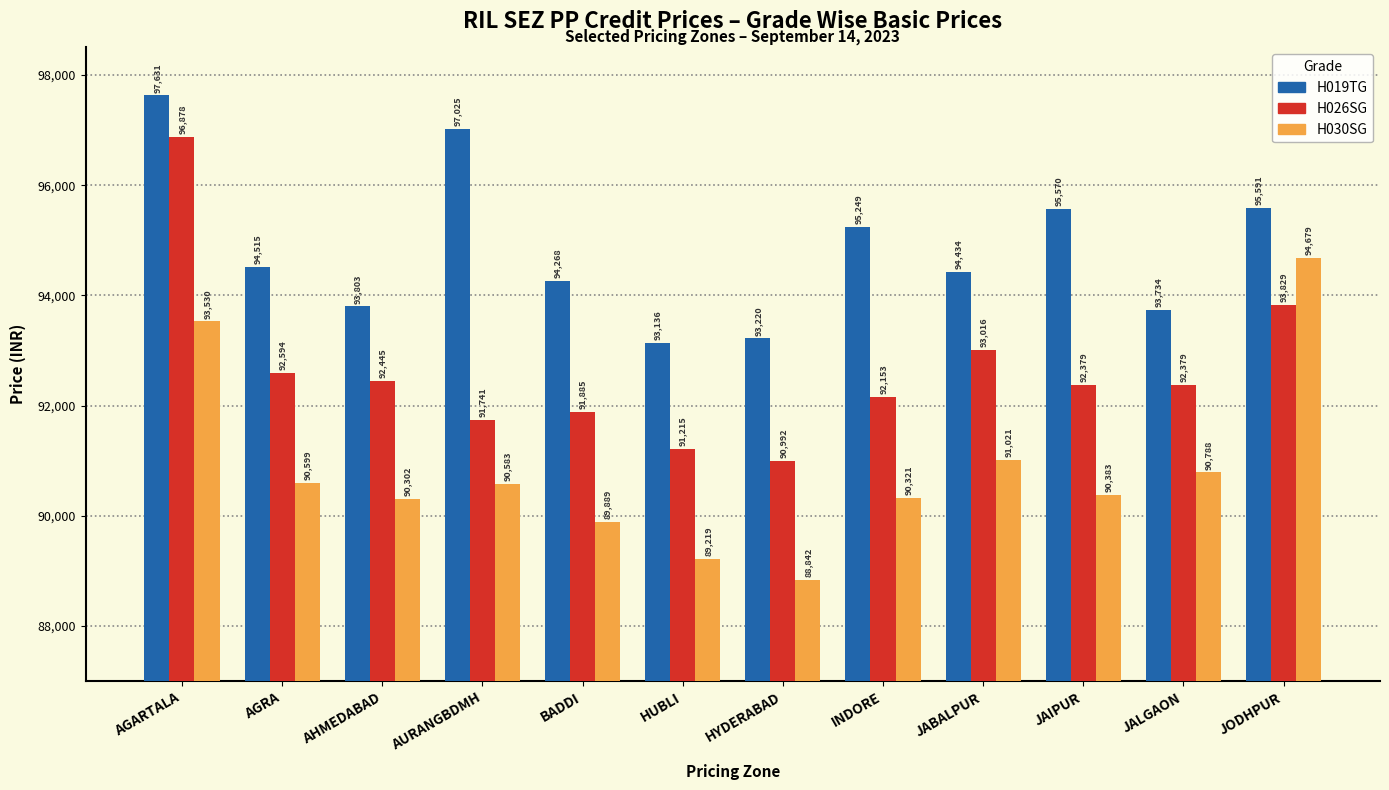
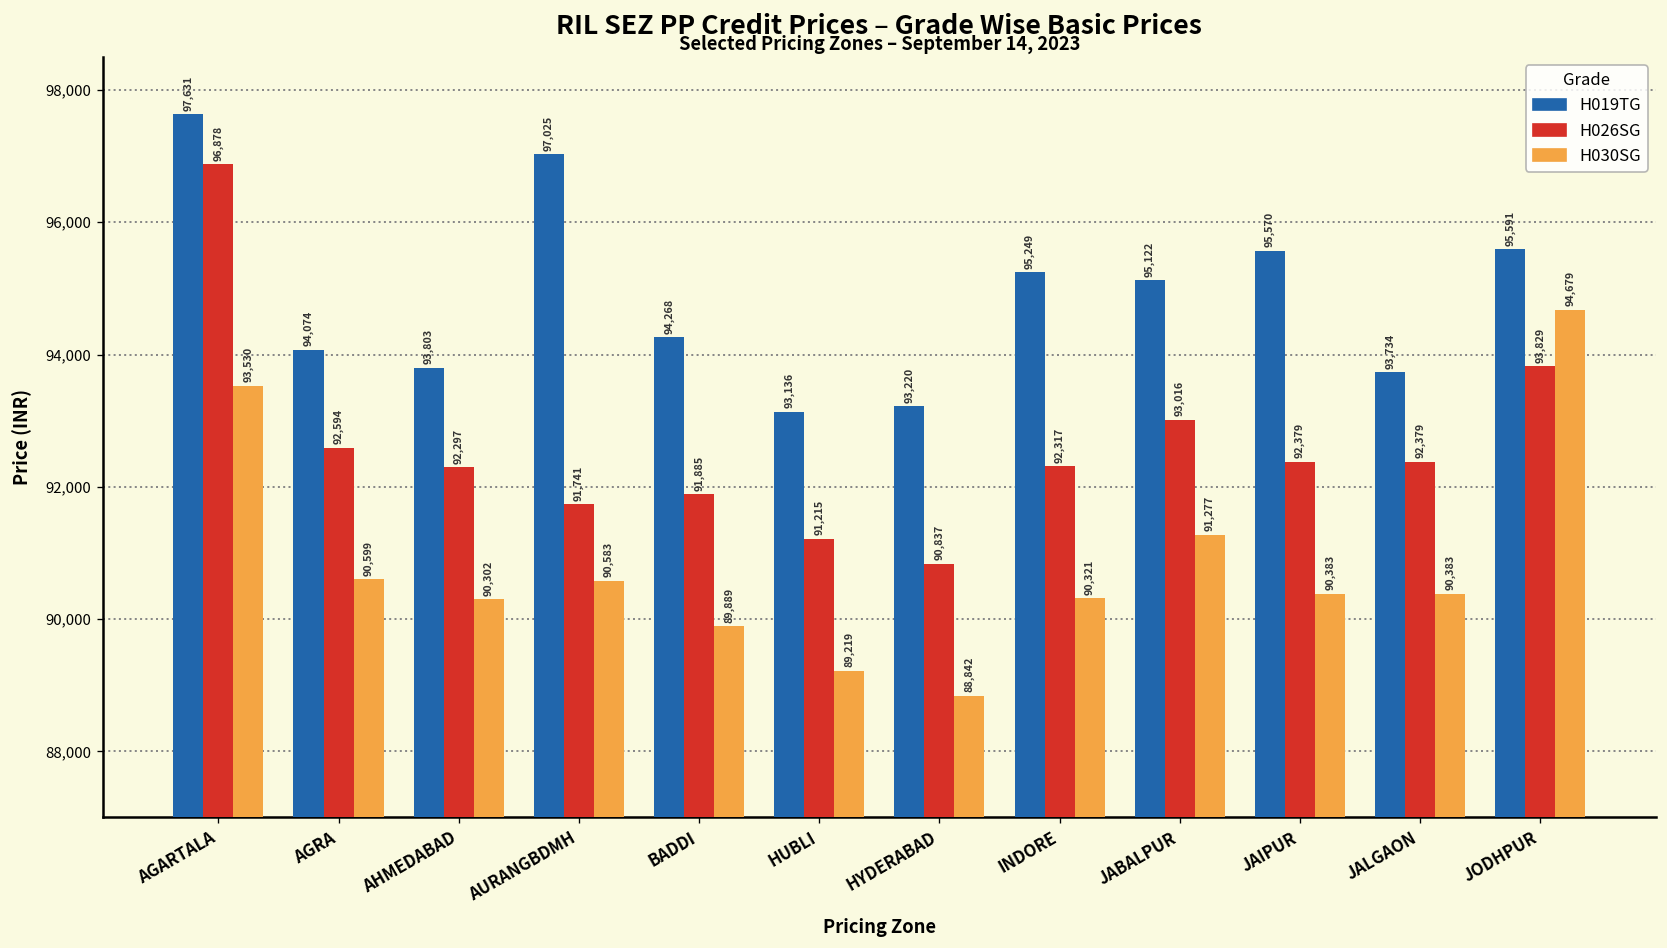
  {
    "H019TG": {
      "AGARTALA": "97,631",
-     "AGRA": "94,515",
+     "AGRA": "94,074",
      "AHMEDABAD": "93,803",
      "AURANGBDMH": "97,025",
      "BADDI": "94,268",
      "HUBLI": "93,136",
      "HYDERABAD": "93,220",
      "INDORE": "95,249",
-     "JABALPUR": "94,434",
+     "JABALPUR": "95,122",
      "JAIPUR": "95,570",
      "JALGAON": "93,734",
      "JODHPUR": "95,591"
    },
    "H026SG": {
      "AGARTALA": "96,878",
      "AGRA": "92,594",
-     "AHMEDABAD": "92,445",
+     "AHMEDABAD": "92,297",
      "AURANGBDMH": "91,741",
      "BADDI": "91,885",
      "HUBLI": "91,215",
-     "HYDERABAD": "90,992",
-     "INDORE": "92,153",
+     "HYDERABAD": "90,837",
+     "INDORE": "92,317",
      "JABALPUR": "93,016",
      "JAIPUR": "92,379",
      "JALGAON": "92,379",
      "JODHPUR": "93,829"
    },
    "H030SG": {
      "AGARTALA": "93,530",
      "AGRA": "90,599",
      "AHMEDABAD": "90,302",
      "AURANGBDMH": "90,583",
      "BADDI": "89,889",
      "HUBLI": "89,219",
      "HYDERABAD": "88,842",
      "INDORE": "90,321",
-     "JABALPUR": "91,021",
+     "JABALPUR": "91,277",
      "JAIPUR": "90,383",
-     "JALGAON": "90,788",
+     "JALGAON": "90,383",
      "JODHPUR": "94,679"
    }
  }
